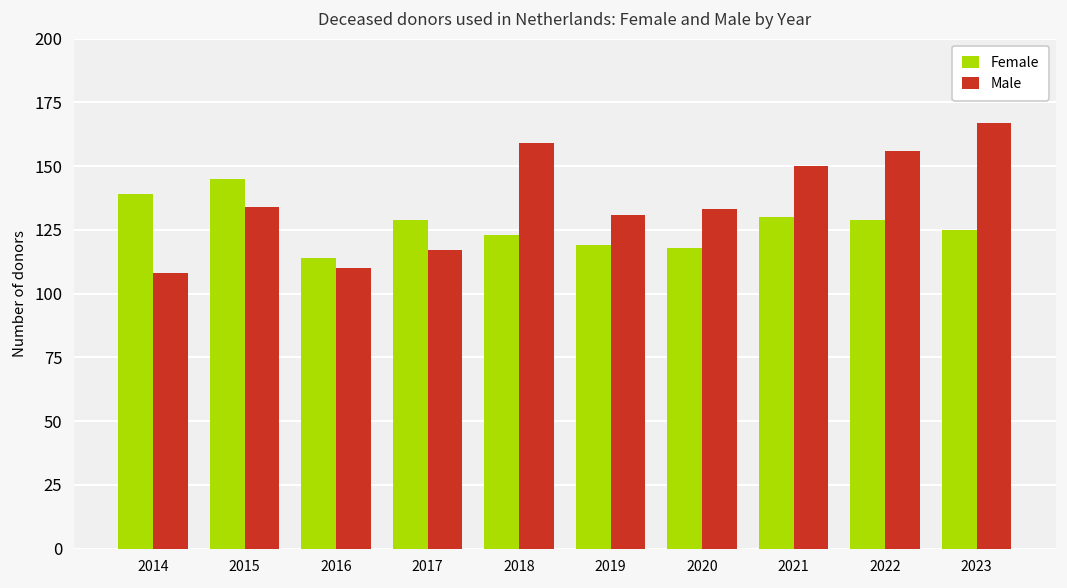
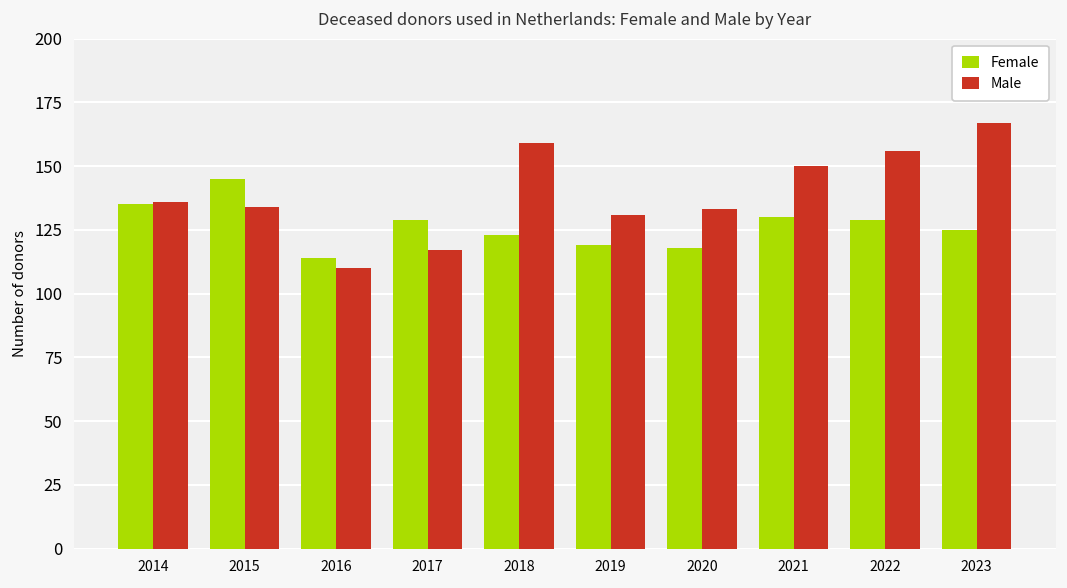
  {
    "Female": {
-     "2014": 139,
+     "2014": 135,
      "2015": 145,
      "2016": 114,
      "2017": 129,
      "2018": 123,
      "2019": 119,
      "2020": 118,
      "2021": 130,
      "2022": 129,
      "2023": 125
    },
    "Male": {
-     "2014": 108,
+     "2014": 136,
      "2015": 134,
      "2016": 110,
      "2017": 117,
      "2018": 159,
      "2019": 131,
      "2020": 133,
      "2021": 150,
      "2022": 156,
      "2023": 167
    }
  }
